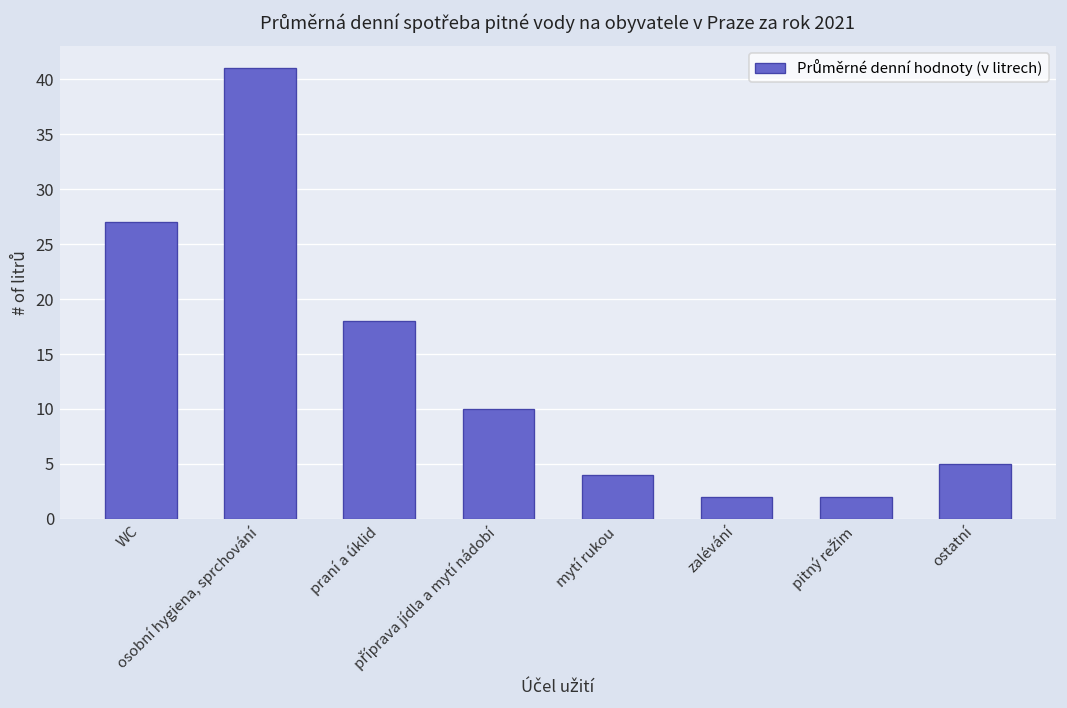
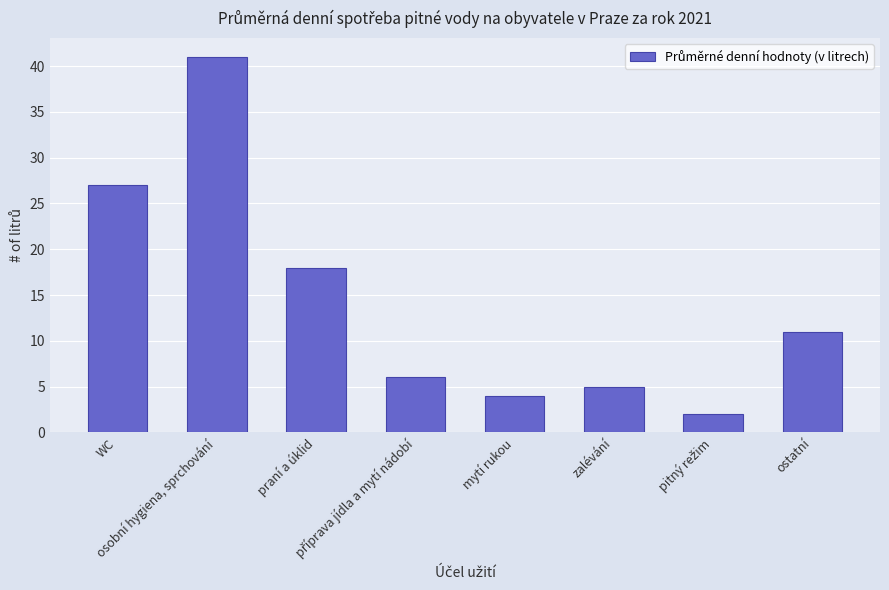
  {
    "WC": 27,
    "osobní hygiena, sprchování": 41,
    "praní a úklid": 18,
-   "příprava jídla a mytí nádobí": 10,
+   "příprava jídla a mytí nádobí": 6,
    "mytí rukou": 4,
-   "zalévání": 2,
+   "zalévání": 5,
    "pitný režim": 2,
-   "ostatní": 5
+   "ostatní": 11
  }
